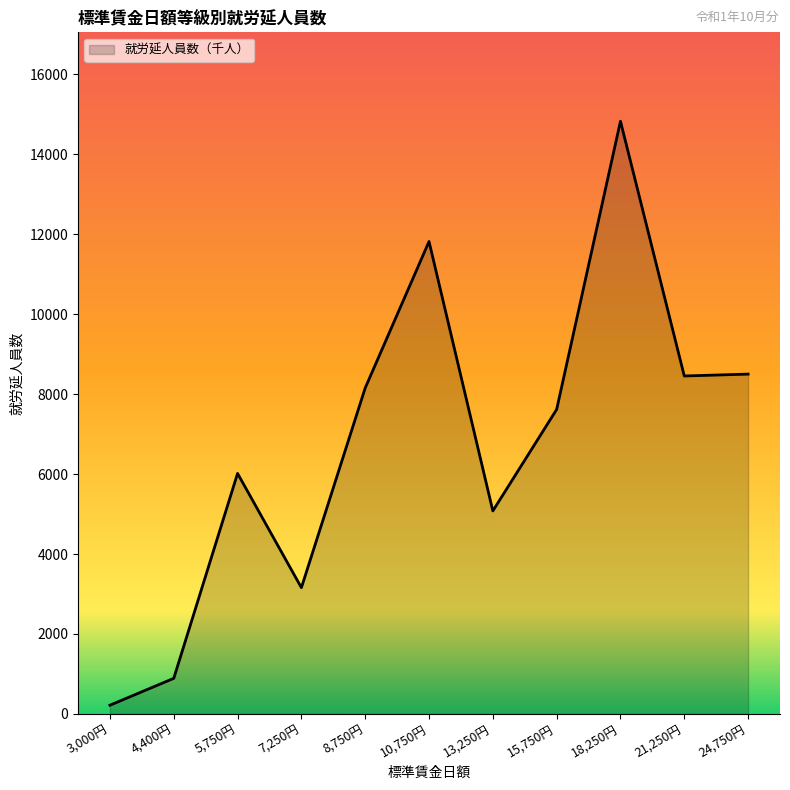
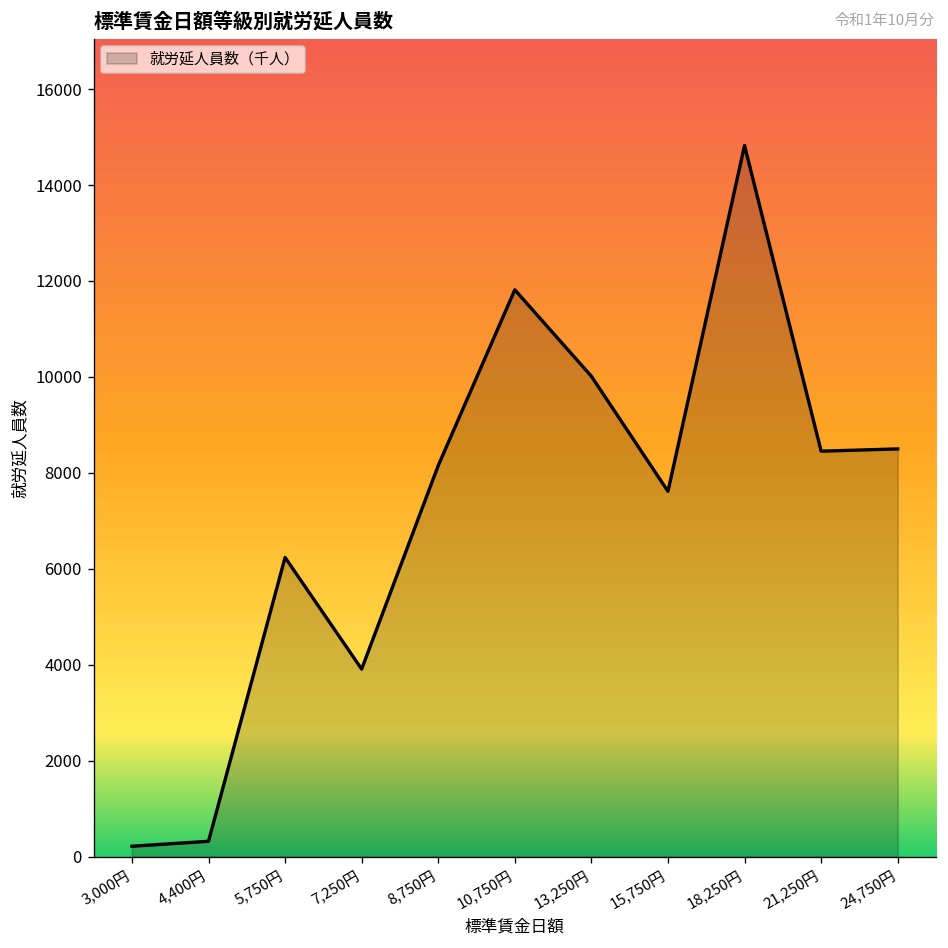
  {
    "3,000円": 200,
-   "4,400円": 900,
-   "5,750円": 6000,
-   "7,250円": 3200,
+   "4,400円": 300,
+   "5,750円": 6200,
+   "7,250円": 3900,
    "8,750円": 8200,
    "10,750円": 11800,
-   "13,250円": 5100,
+   "13,250円": 10000,
    "15,750円": 7600,
    "18,250円": 14800,
    "21,250円": 8500,
    "24,750円": 8500
  }
